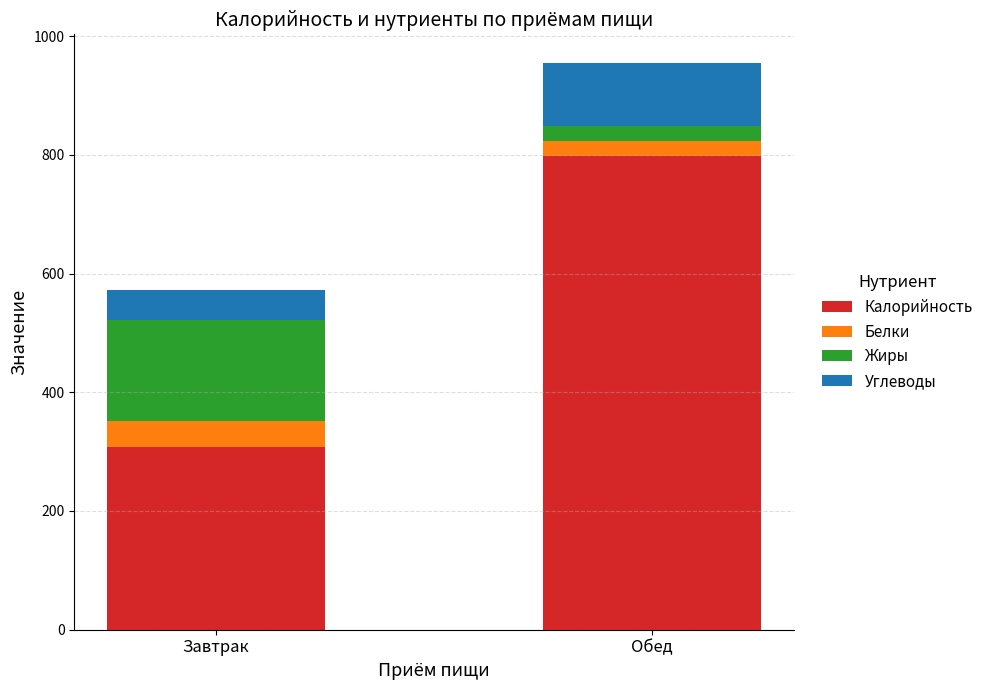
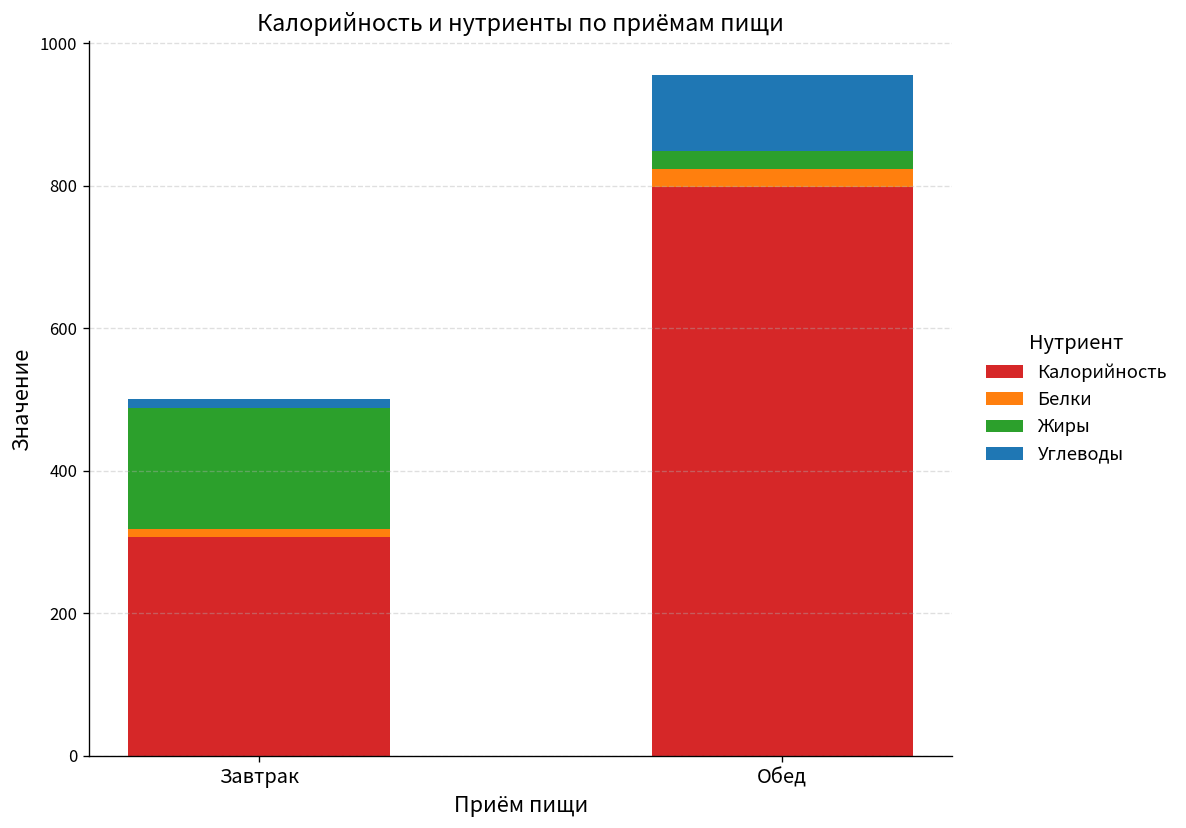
  {
    "Калорийность": {
      "Завтрак": 310,
      "Обед": 800
    },
    "Белки": {
-     "Завтрак": 40,
+     "Завтрак": 10,
      "Обед": 30
    },
    "Жиры": {
      "Завтрак": 170,
      "Обед": 20
    },
    "Углеводы": {
-     "Завтрак": 50,
+     "Завтрак": 10,
      "Обед": 110
    }
  }
